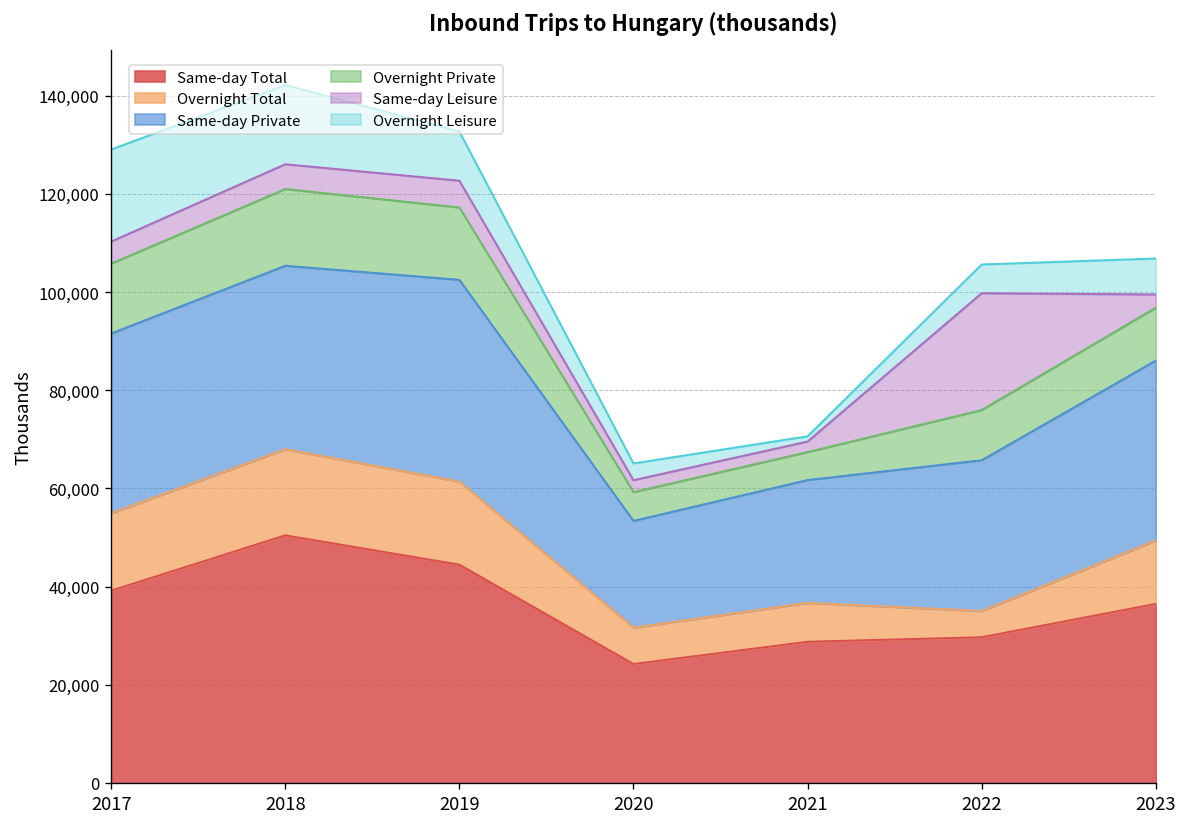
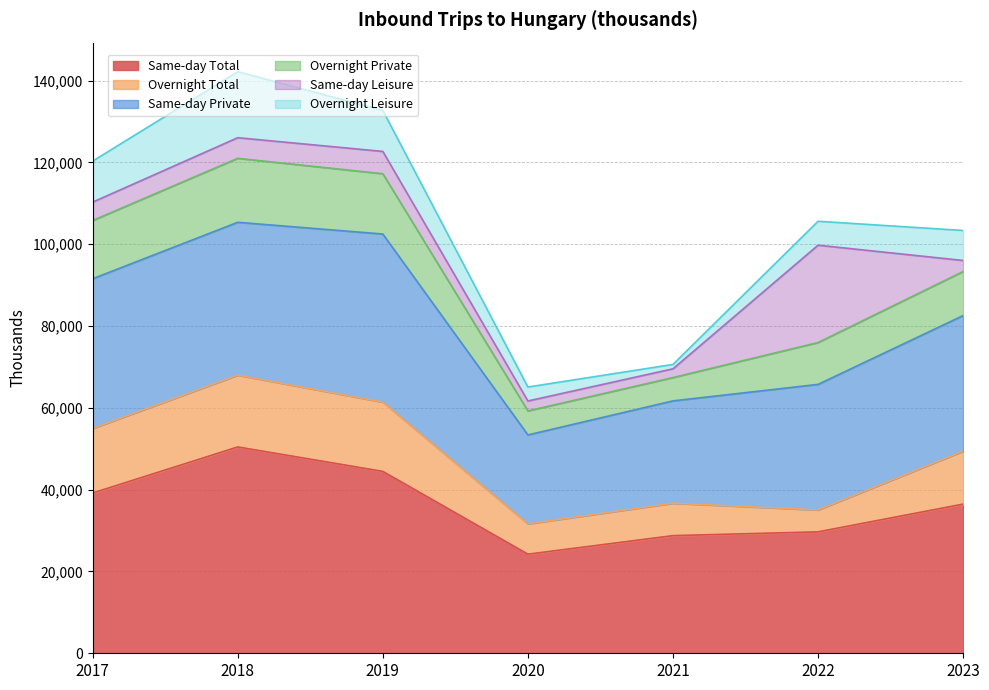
  {
    "Same-day Total": {
      "2017": "39,000",
      "2018": "50,000",
      "2019": "44,000",
      "2020": "24,000",
      "2021": "29,000",
      "2022": "30,000",
      "2023": "36,000"
    },
    "Overnight Total": {
      "2017": "16,000",
      "2018": "18,000",
      "2019": "17,000",
      "2020": "7,000",
      "2021": "8,000",
      "2022": "5,000",
      "2023": "13,000"
    },
    "Same-day Private": {
      "2017": "37,000",
      "2018": "37,000",
      "2019": "41,000",
      "2020": "22,000",
      "2021": "25,000",
      "2022": "31,000",
-     "2023": "37,000"
+     "2023": "33,000"
    },
    "Overnight Private": {
      "2017": "14,000",
      "2018": "16,000",
      "2019": "15,000",
      "2020": "6,000",
      "2021": "6,000",
      "2022": "10,000",
      "2023": "11,000"
    },
    "Same-day Leisure": {
      "2017": "4,000",
      "2018": "5,000",
      "2019": "5,000",
      "2020": "2,000",
      "2021": "2,000",
      "2022": "24,000",
      "2023": "3,000"
    },
    "Overnight Leisure": {
-     "2017": "19,000",
+     "2017": "10,000",
      "2020": "3,000",
      "2021": "1,000",
      "2022": "6,000",
      "2023": "7,000"
    }
  }
